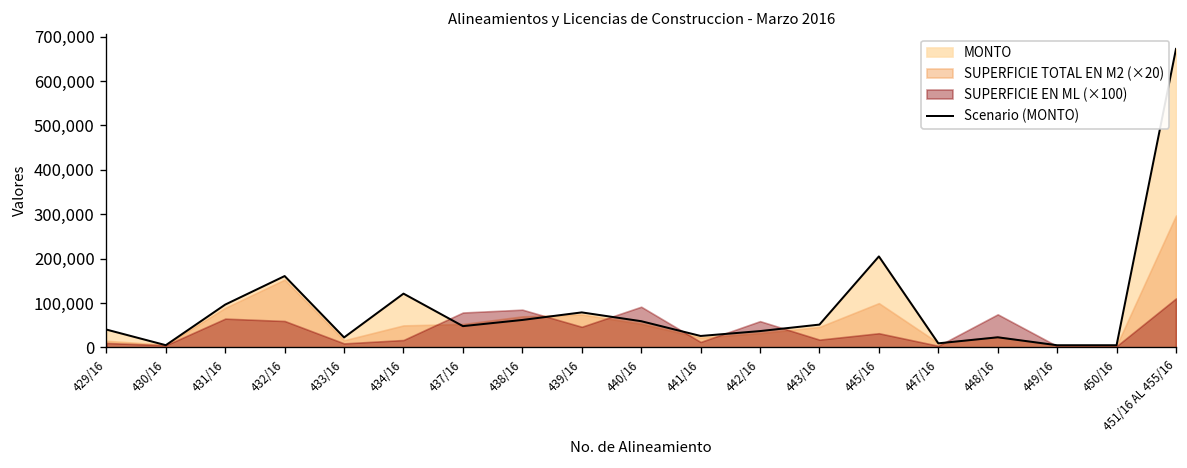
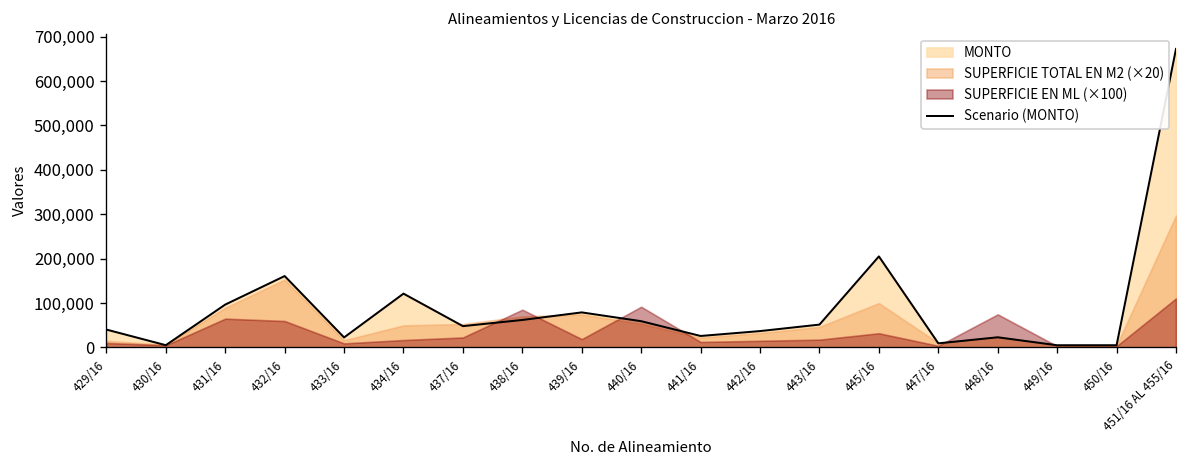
  {
    "SUPERFICIE EN ML (×100)": {
      "431/16": "60,000",
      "432/16": "60,000",
      "433/16": "10,000",
      "434/16": "20,000",
-     "437/16": "80,000",
+     "437/16": "20,000",
      "438/16": "80,000",
-     "439/16": "50,000",
+     "439/16": "20,000",
      "440/16": "90,000",
      "441/16": "10,000",
-     "442/16": "60,000",
+     "442/16": "10,000",
      "443/16": "20,000",
      "445/16": "30,000",
      "448/16": "70,000",
      "451/16 AL 455/16": "110,000"
    }
  }
